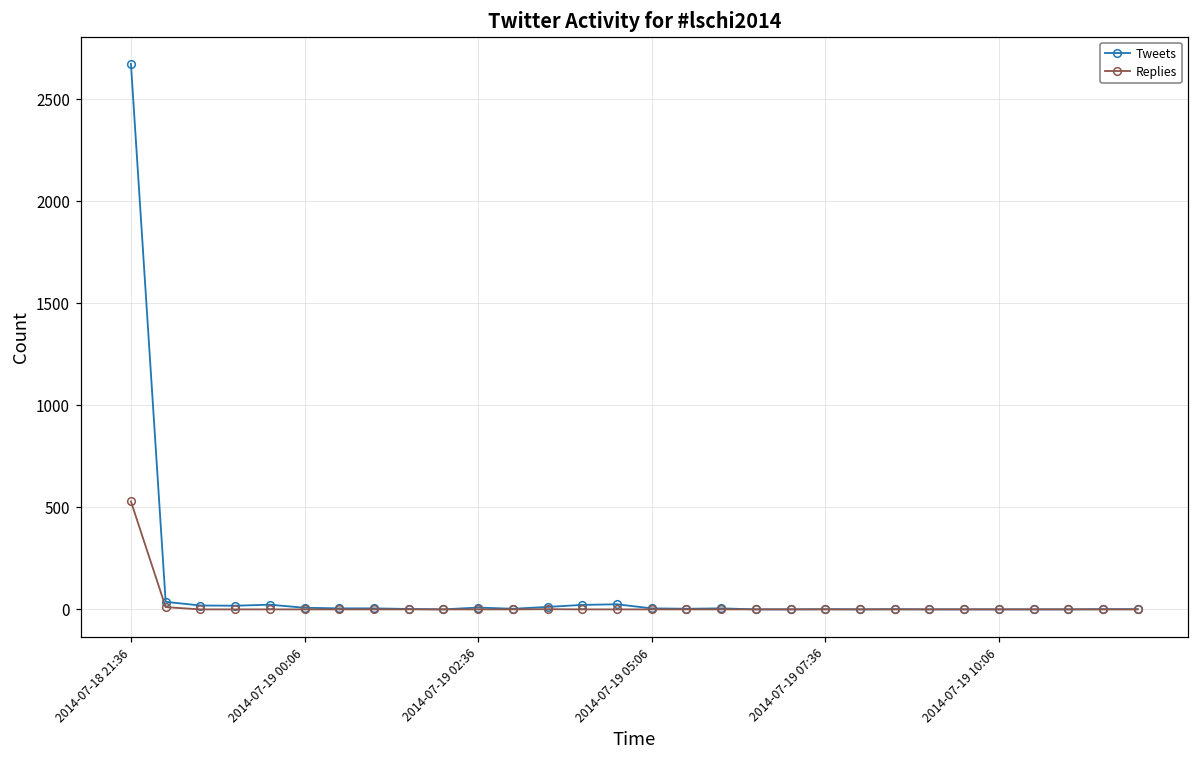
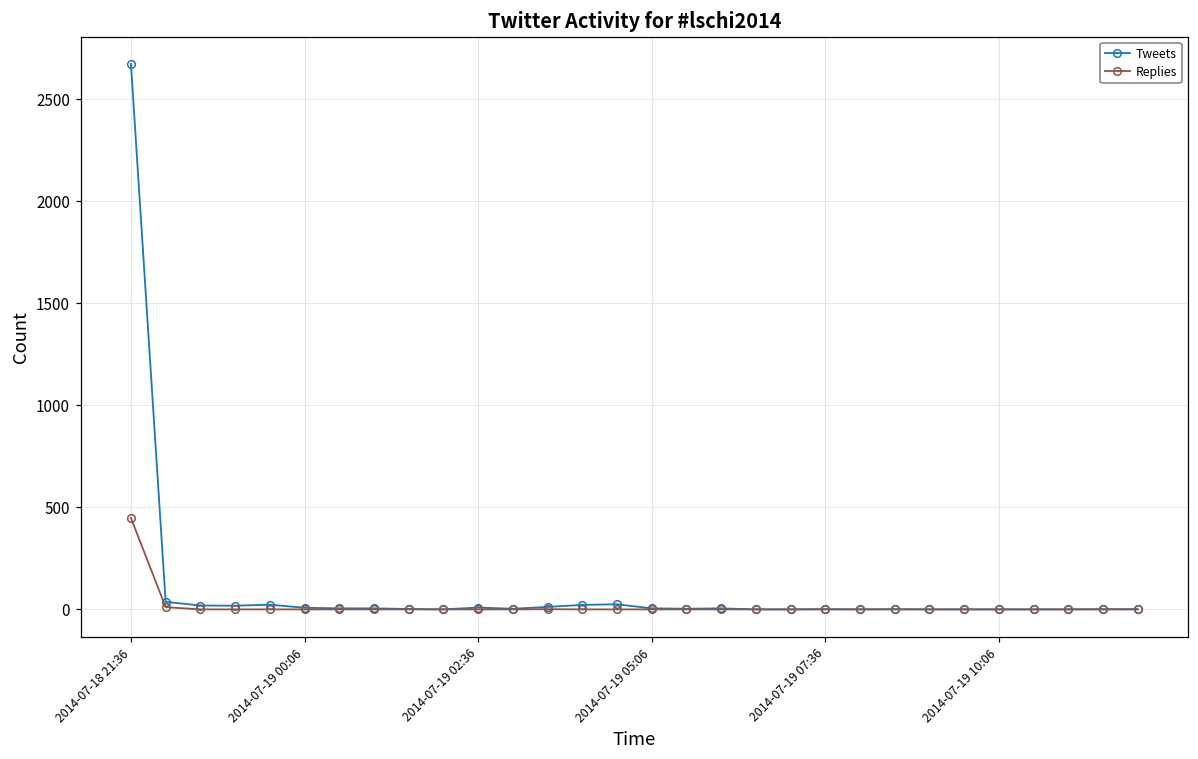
  {
    "Tweets": {
      "2014-07-18 21:36": 2670
    },
    "Replies": {
-     "2014-07-18 21:36": 530
+     "2014-07-18 21:36": 450
    }
  }
